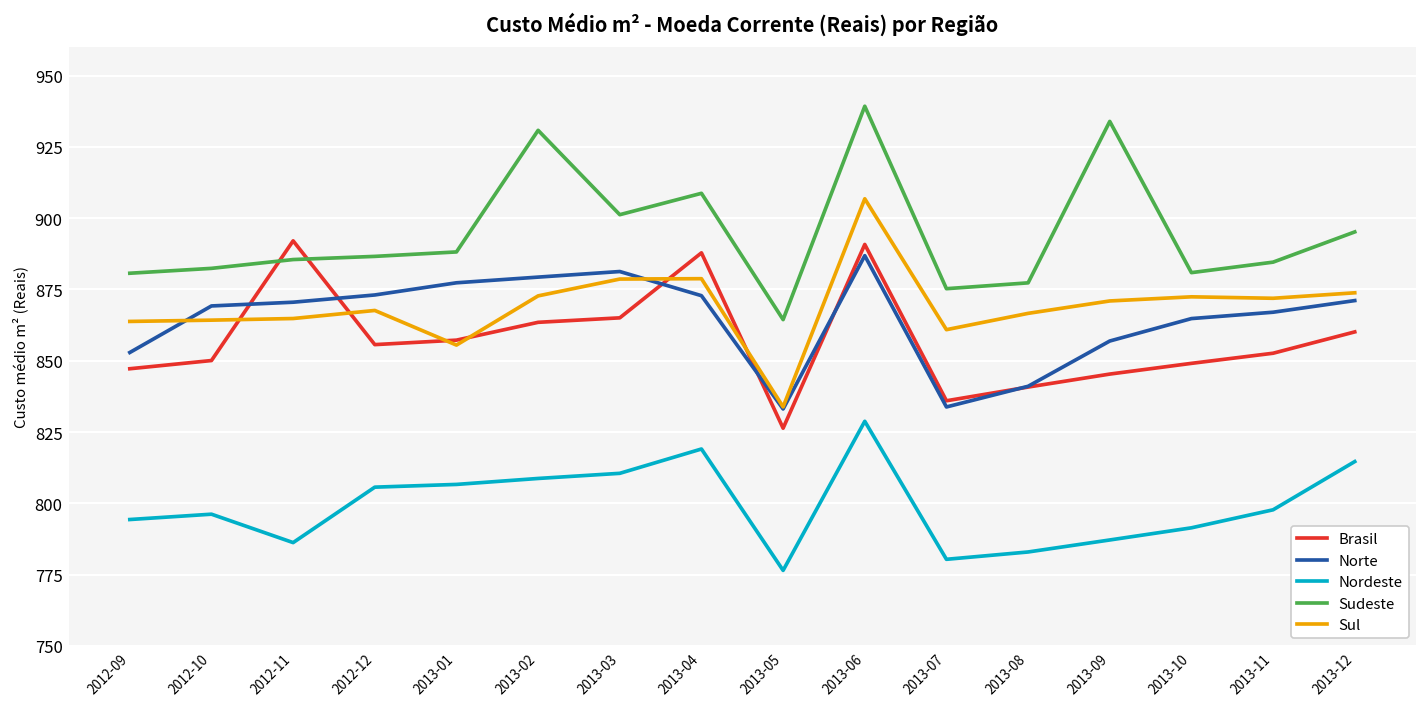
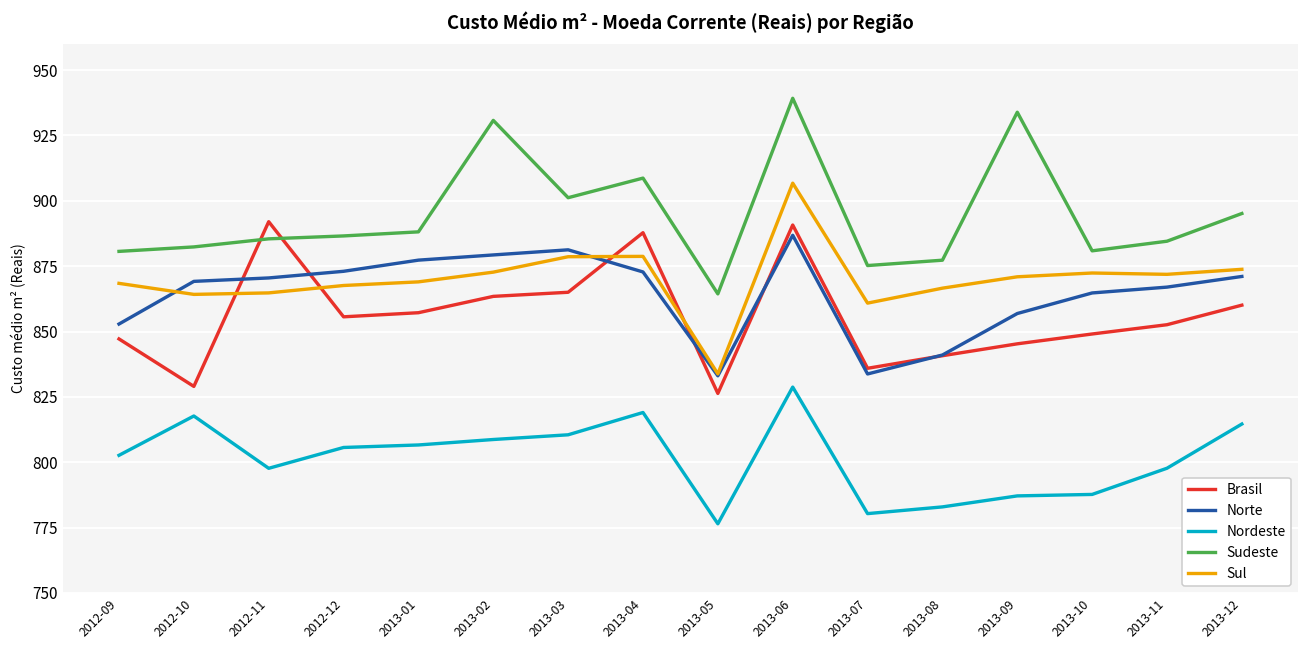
  {
    "Brasil": {
      "2012-09": 847,
-     "2012-10": 850,
+     "2012-10": 829,
      "2012-11": 892,
      "2012-12": 856,
      "2013-01": 857,
      "2013-02": 863,
      "2013-03": 865,
      "2013-04": 888,
      "2013-05": 826,
      "2013-06": 891,
      "2013-07": 836,
      "2013-09": 845,
      "2013-10": 849,
      "2013-11": 853,
      "2013-12": 860
    },
    "Norte": {
      "2012-09": 853,
      "2012-10": 869,
      "2012-11": 871,
      "2012-12": 873,
      "2013-01": 877,
      "2013-02": 879,
      "2013-03": 881,
      "2013-04": 873,
      "2013-06": 887,
      "2013-07": 834,
      "2013-09": 857,
      "2013-10": 865,
      "2013-11": 867,
      "2013-12": 871
    },
    "Nordeste": {
-     "2012-09": 794,
-     "2012-10": 796,
-     "2012-11": 786,
+     "2012-09": 803,
+     "2012-10": 818,
+     "2012-11": 798,
      "2012-12": 806,
      "2013-01": 807,
      "2013-02": 809,
      "2013-03": 811,
      "2013-04": 819,
      "2013-05": 776,
      "2013-06": 829,
      "2013-07": 780,
      "2013-08": 783,
      "2013-09": 787,
-     "2013-10": 791,
+     "2013-10": 788,
      "2013-11": 798,
      "2013-12": 815
    },
    "Sudeste": {
      "2012-09": 881,
      "2012-10": 882,
      "2012-11": 885,
      "2012-12": 887,
      "2013-01": 888,
      "2013-02": 931,
      "2013-03": 901,
      "2013-04": 909,
      "2013-05": 864,
      "2013-06": 939,
      "2013-07": 875,
      "2013-08": 877,
      "2013-09": 934,
      "2013-10": 881,
      "2013-11": 885,
      "2013-12": 895
    },
    "Sul": {
-     "2012-09": 864,
+     "2012-09": 868,
      "2012-10": 864,
      "2012-11": 865,
      "2012-12": 868,
-     "2013-01": 855,
+     "2013-01": 869,
      "2013-02": 873,
      "2013-03": 879,
      "2013-04": 879,
      "2013-06": 907,
      "2013-07": 861,
      "2013-08": 867,
      "2013-09": 871,
      "2013-10": 872,
      "2013-11": 872,
      "2013-12": 874
    }
  }
